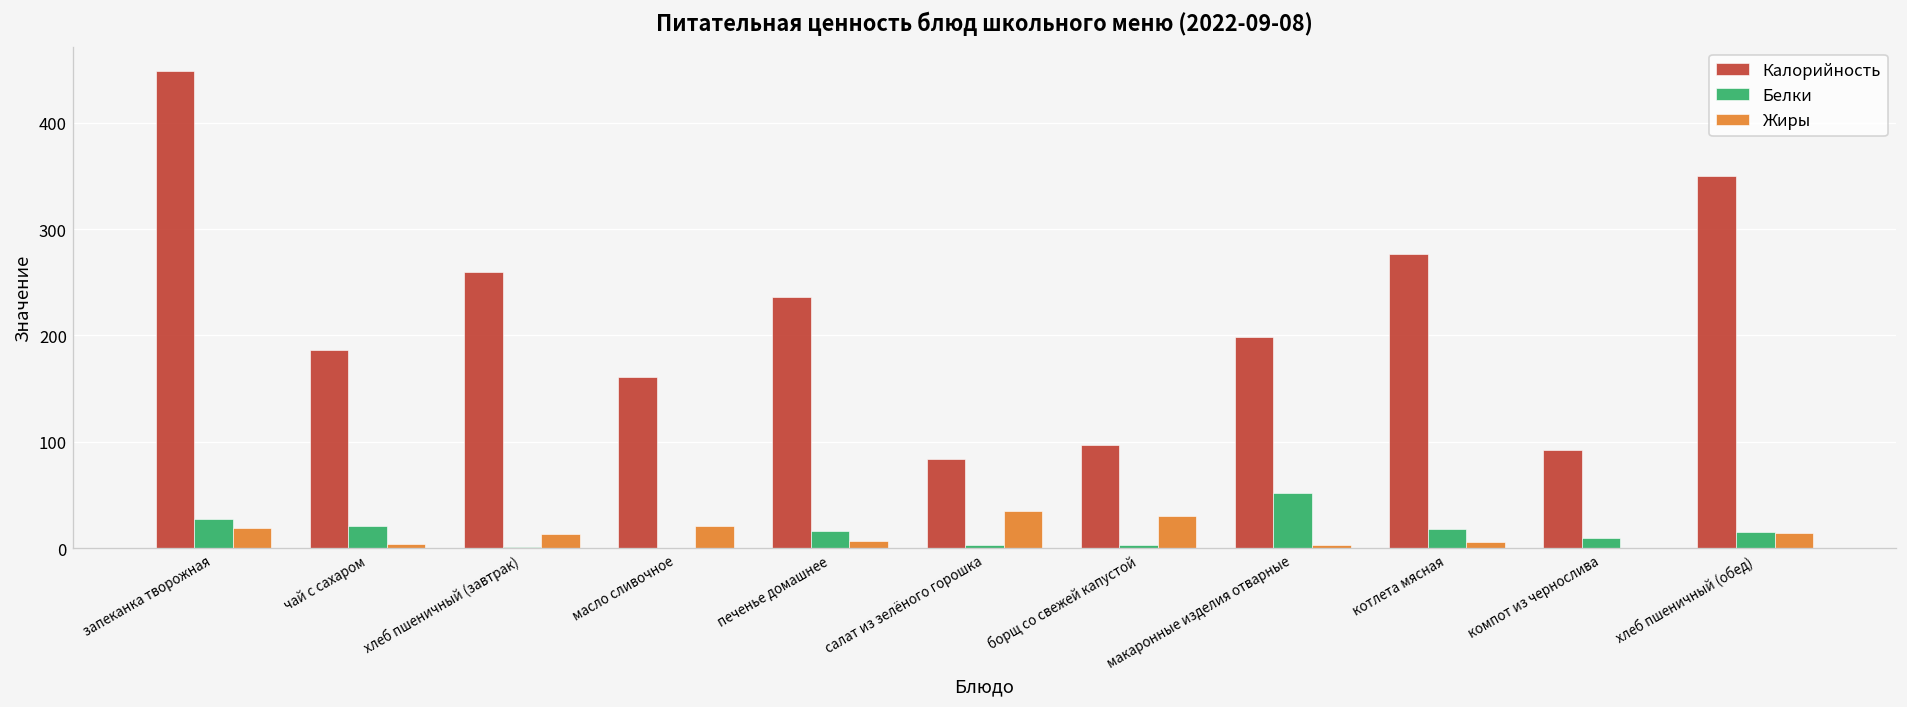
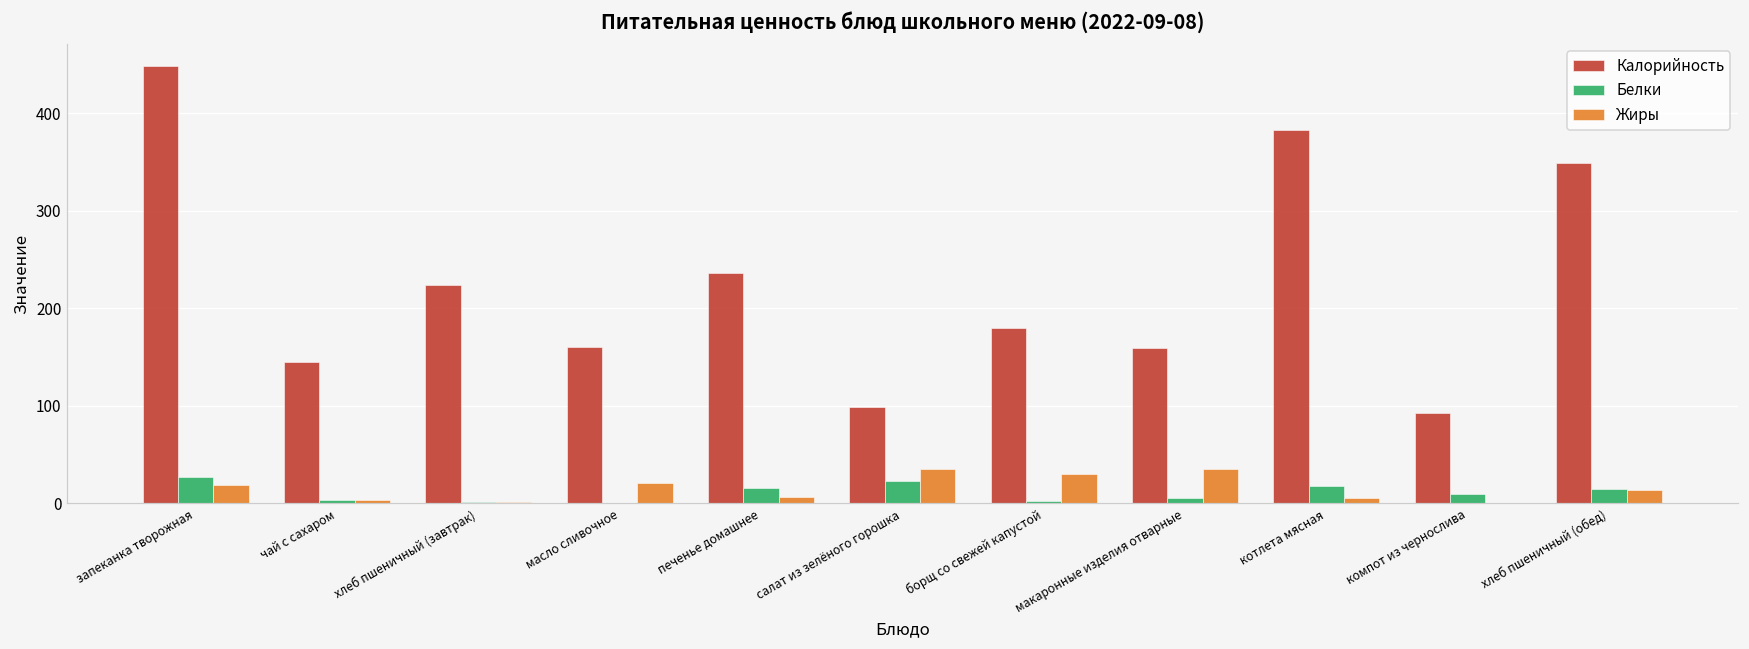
  {
    "Калорийность": {
      "запеканка творожная": 450,
-     "чай с сахаром": 190,
-     "хлеб пшеничный (завтрак)": 260,
+     "чай с сахаром": 150,
+     "хлеб пшеничный (завтрак)": 220,
      "масло сливочное": 160,
      "печенье домашнее": 240,
-     "салат из зелёного горошка": 80,
-     "борщ со свежей капустой": 100,
-     "макаронные изделия отварные": 200,
-     "котлета мясная": 280,
+     "салат из зелёного горошка": 100,
+     "борщ со свежей капустой": 180,
+     "макаронные изделия отварные": 160,
+     "котлета мясная": 380,
      "компот из чернослива": 90,
      "хлеб пшеничный (обед)": 350
    },
    "Белки": {
      "запеканка творожная": 30,
-     "чай с сахаром": 20,
+     "чай с сахаром": 0,
      "масло сливочное": 0,
      "печенье домашнее": 20,
-     "салат из зелёного горошка": 0,
-     "макаронные изделия отварные": 50,
+     "салат из зелёного горошка": 20,
+     "макаронные изделия отварные": 10,
      "котлета мясная": 20,
      "компот из чернослива": 10,
      "хлеб пшеничный (обед)": 10
    },
    "Жиры": {
      "запеканка творожная": 20,
      "чай с сахаром": 0,
-     "хлеб пшеничный (завтрак)": 10,
+     "хлеб пшеничный (завтрак)": 0,
      "масло сливочное": 20,
      "печенье домашнее": 10,
      "салат из зелёного горошка": 30,
      "борщ со свежей капустой": 30,
-     "макаронные изделия отварные": 0,
+     "макаронные изделия отварные": 30,
      "котлета мясная": 10,
      "компот из чернослива": 0,
      "хлеб пшеничный (обед)": 10
    }
  }
